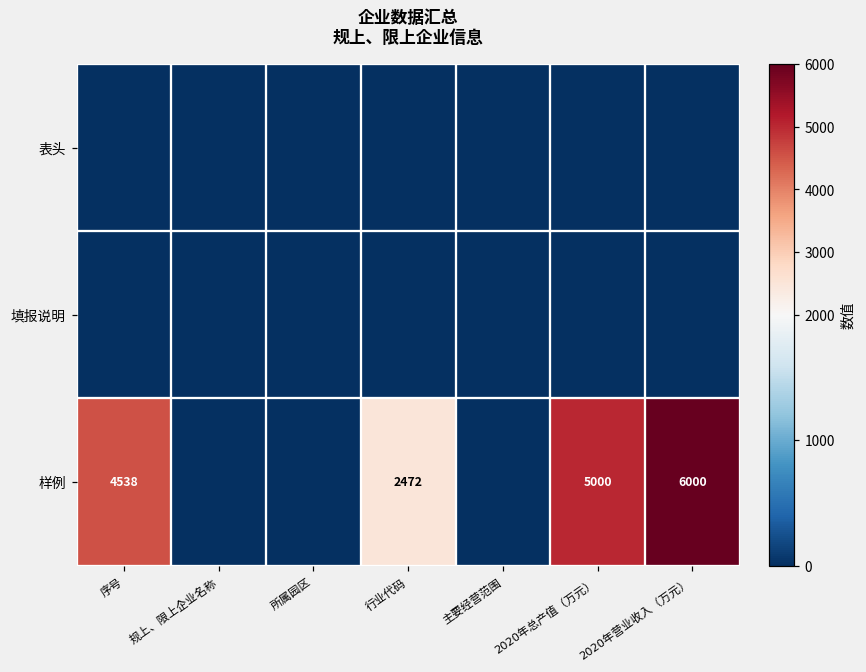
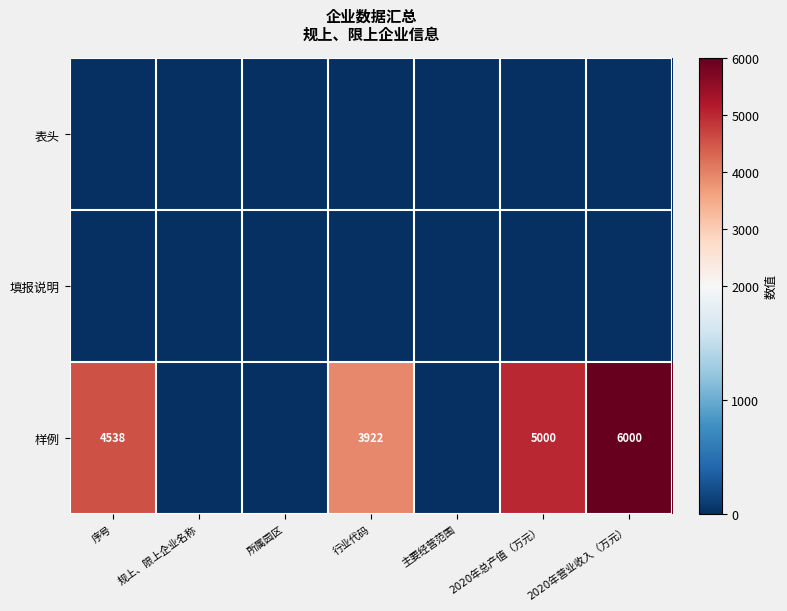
  {
    "样例": {
      "序号": 4538,
-     "行业代码": 2472,
+     "行业代码": 3922,
      "2020年总产值（万元）": 5000,
      "2020年营业收入（万元）": 6000
    }
  }
